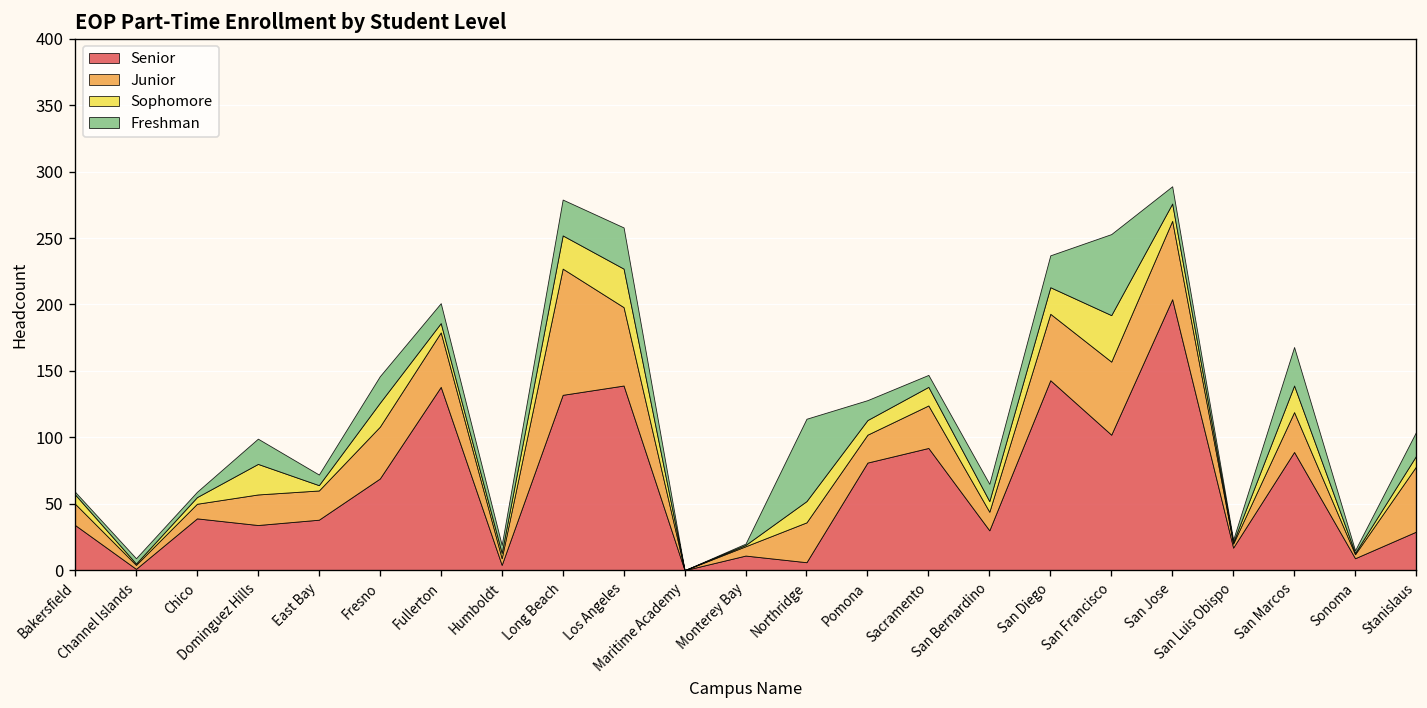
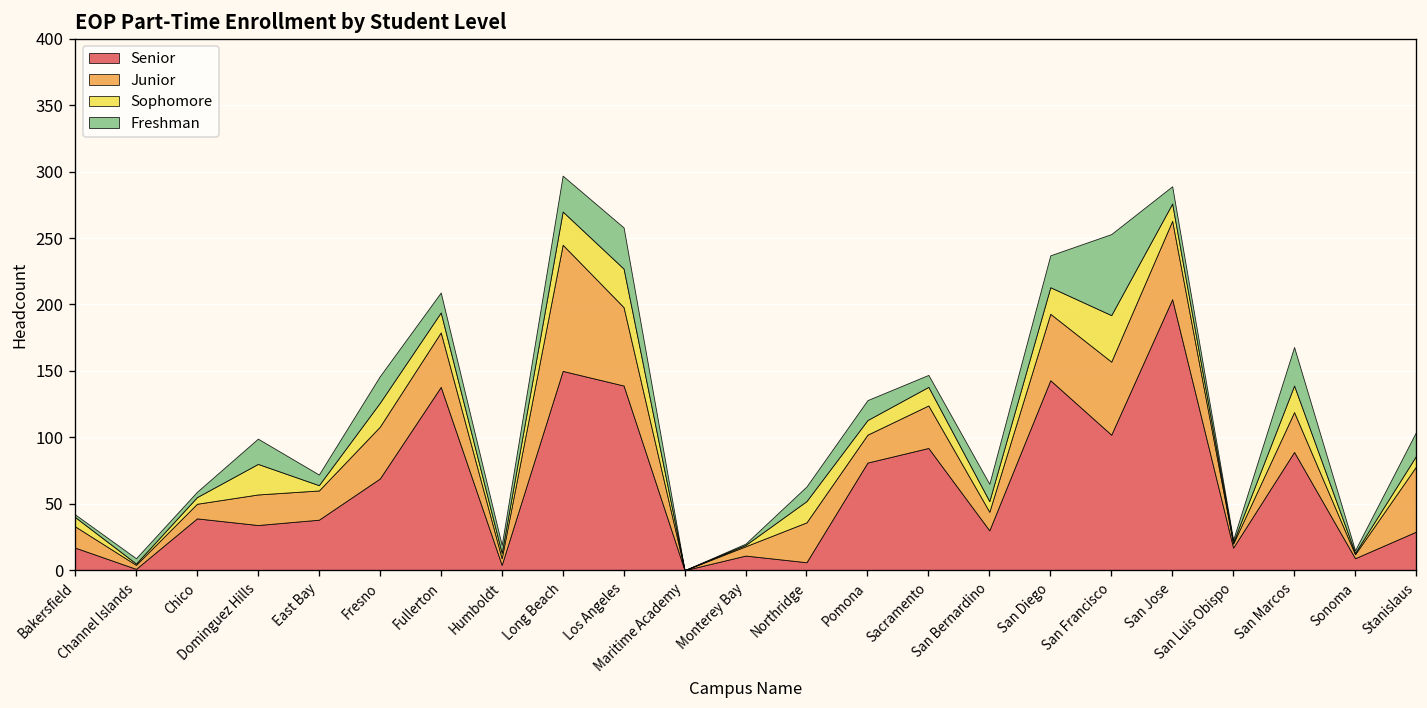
  {
    "Senior": {
-     "Bakersfield": 34,
+     "Bakersfield": 17,
      "Chico": 39,
      "Dominguez Hills": 34,
      "East Bay": 38,
      "Fresno": 69,
      "Fullerton": 138,
      "Humboldt": 4,
-     "Long Beach": 132,
+     "Long Beach": 150,
      "Los Angeles": 139,
      "Monterey Bay": 11,
      "Northridge": 6,
      "Pomona": 81,
      "Sacramento": 92,
      "San Bernardino": 30,
      "San Diego": 143,
      "San Francisco": 102,
      "San Jose": 204,
      "San Luis Obispo": 17,
      "San Marcos": 89,
      "Sonoma": 9,
      "Stanislaus": 29
    },
    "Junior": {
      "Bakersfield": 16,
      "Chico": 11,
      "Dominguez Hills": 23,
      "East Bay": 22,
      "Fresno": 39,
      "Fullerton": 41,
      "Humboldt": 5,
      "Long Beach": 95,
      "Los Angeles": 59,
      "Northridge": 30,
      "Pomona": 21,
      "Sacramento": 32,
      "San Bernardino": 14,
      "San Diego": 50,
      "San Francisco": 55,
      "San Jose": 59,
      "San Marcos": 30,
      "Stanislaus": 49
    },
    "Sophomore": {
      "Chico": 5,
      "Dominguez Hills": 23,
      "East Bay": 4,
      "Fresno": 18,
-     "Fullerton": 7,
+     "Fullerton": 15,
      "Humboldt": 4,
      "Long Beach": 25,
      "Los Angeles": 29,
      "Northridge": 16,
      "Pomona": 11,
      "Sacramento": 14,
      "San Bernardino": 8,
      "San Diego": 20,
      "San Francisco": 35,
      "San Jose": 13,
      "San Marcos": 20,
      "Stanislaus": 8
    },
    "Freshman": {
      "Channel Islands": 4,
      "Chico": 4,
      "Dominguez Hills": 19,
      "East Bay": 8,
      "Fresno": 20,
      "Fullerton": 15,
      "Humboldt": 6,
      "Long Beach": 27,
      "Los Angeles": 31,
-     "Northridge": 62,
+     "Northridge": 11,
      "Pomona": 15,
      "Sacramento": 9,
      "San Bernardino": 13,
      "San Diego": 24,
      "San Francisco": 61,
      "San Jose": 13,
      "San Marcos": 29,
      "Stanislaus": 18
    }
  }
